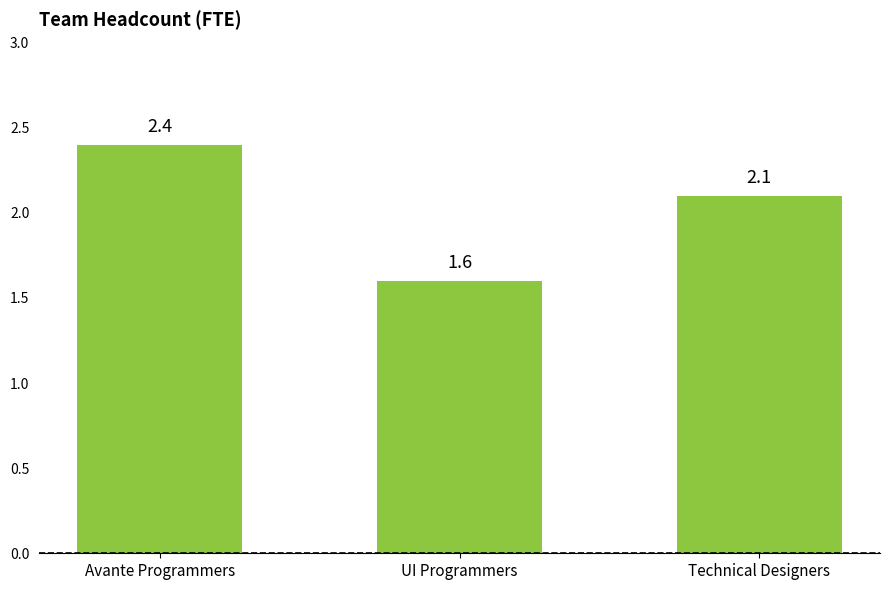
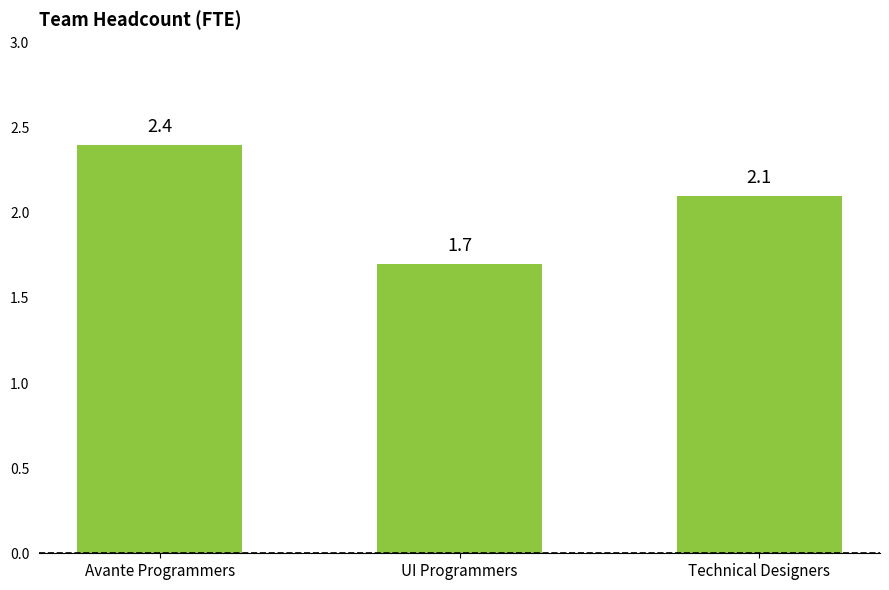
  {
    "Avante Programmers": 2.4,
-   "UI Programmers": 1.6,
+   "UI Programmers": 1.7,
    "Technical Designers": 2.1
  }
